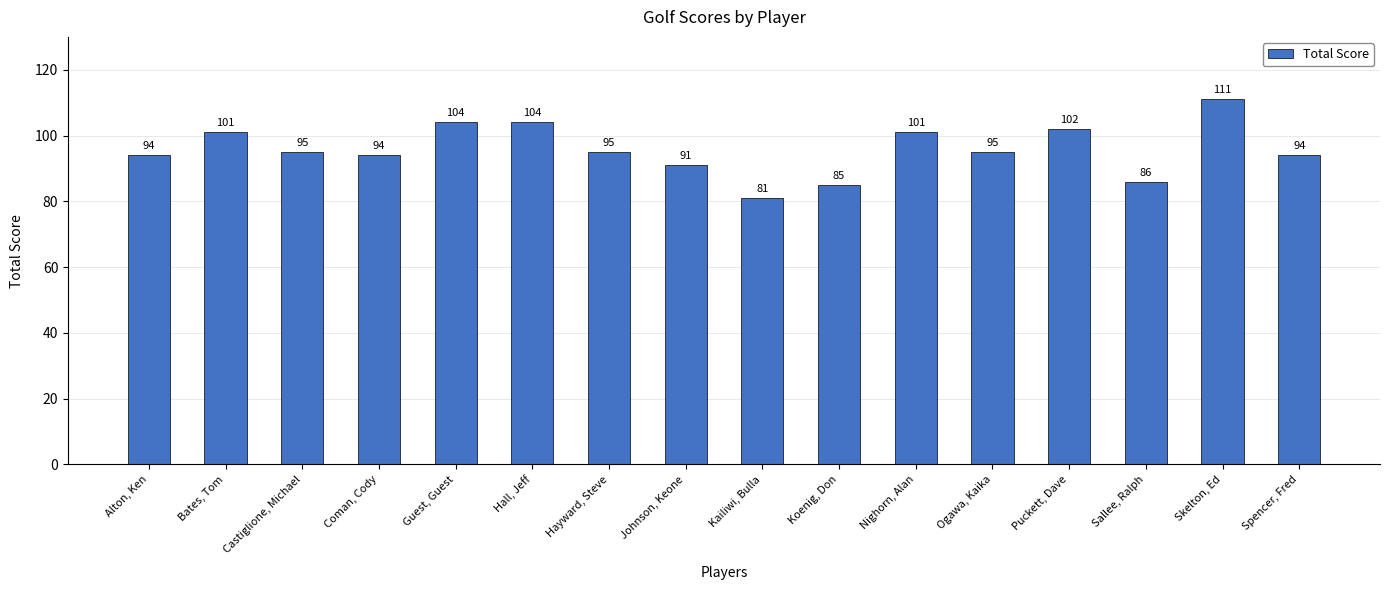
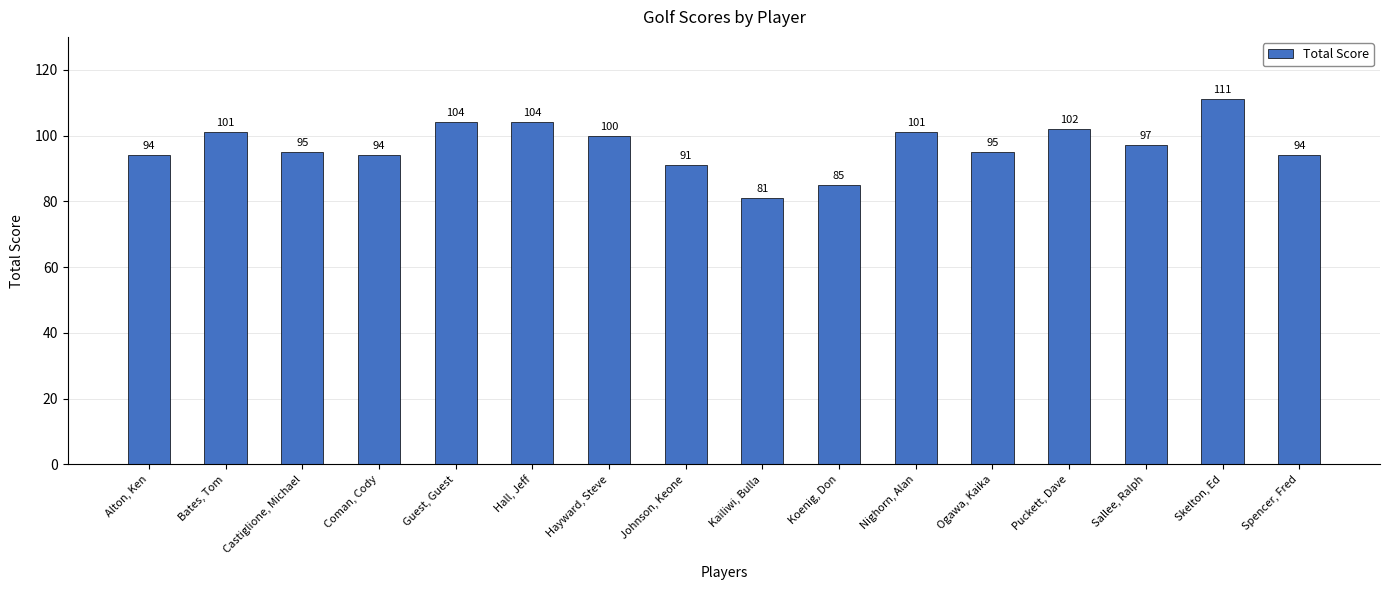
  {
    "Alton, Ken": 94,
    "Bates, Tom": 101,
    "Castiglione, Michael": 95,
    "Coman, Cody": 94,
    "Guest, Guest": 104,
    "Hall, Jeff": 104,
-   "Hayward, Steve": 95,
+   "Hayward, Steve": 100,
    "Johnson, Keone": 91,
    "Kailiwi, Bulla": 81,
    "Koenig, Don": 85,
    "Nighorn, Alan": 101,
    "Ogawa, Kaika": 95,
    "Puckett, Dave": 102,
-   "Sallee, Ralph": 86,
+   "Sallee, Ralph": 97,
    "Skelton, Ed": 111,
    "Spencer, Fred": 94
  }
